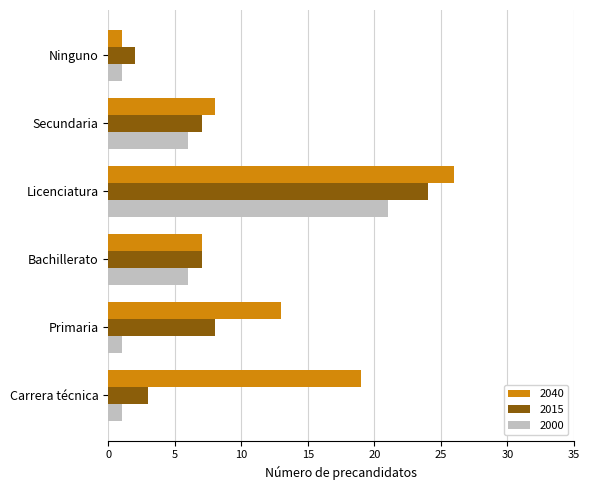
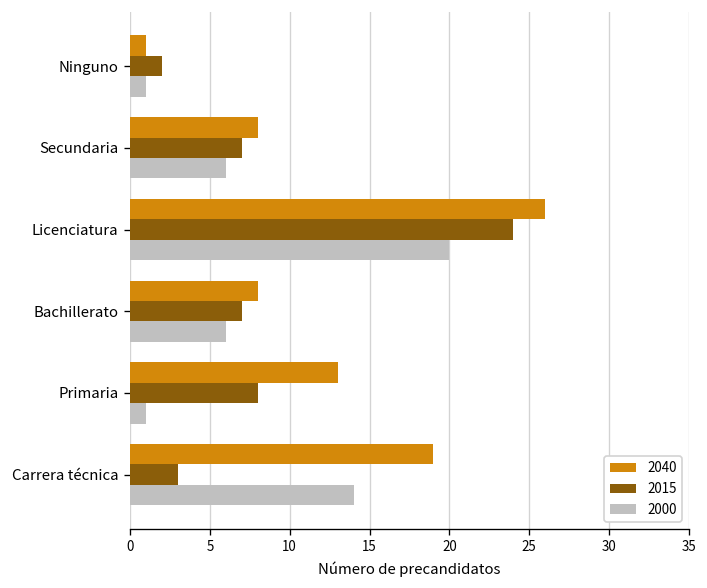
  {
    "2040": {
      "Ninguno": 1,
      "Secundaria": 8,
      "Licenciatura": 26,
-     "Bachillerato": 7,
+     "Bachillerato": 8,
      "Primaria": 13,
      "Carrera técnica": 19
    },
    "2015": {
      "Ninguno": 2,
      "Secundaria": 7,
      "Licenciatura": 24,
      "Bachillerato": 7,
      "Primaria": 8,
      "Carrera técnica": 3
    },
    "2000": {
      "Ninguno": 1,
      "Secundaria": 6,
-     "Licenciatura": 21,
+     "Licenciatura": 20,
      "Bachillerato": 6,
      "Primaria": 1,
-     "Carrera técnica": 1
+     "Carrera técnica": 14
    }
  }
